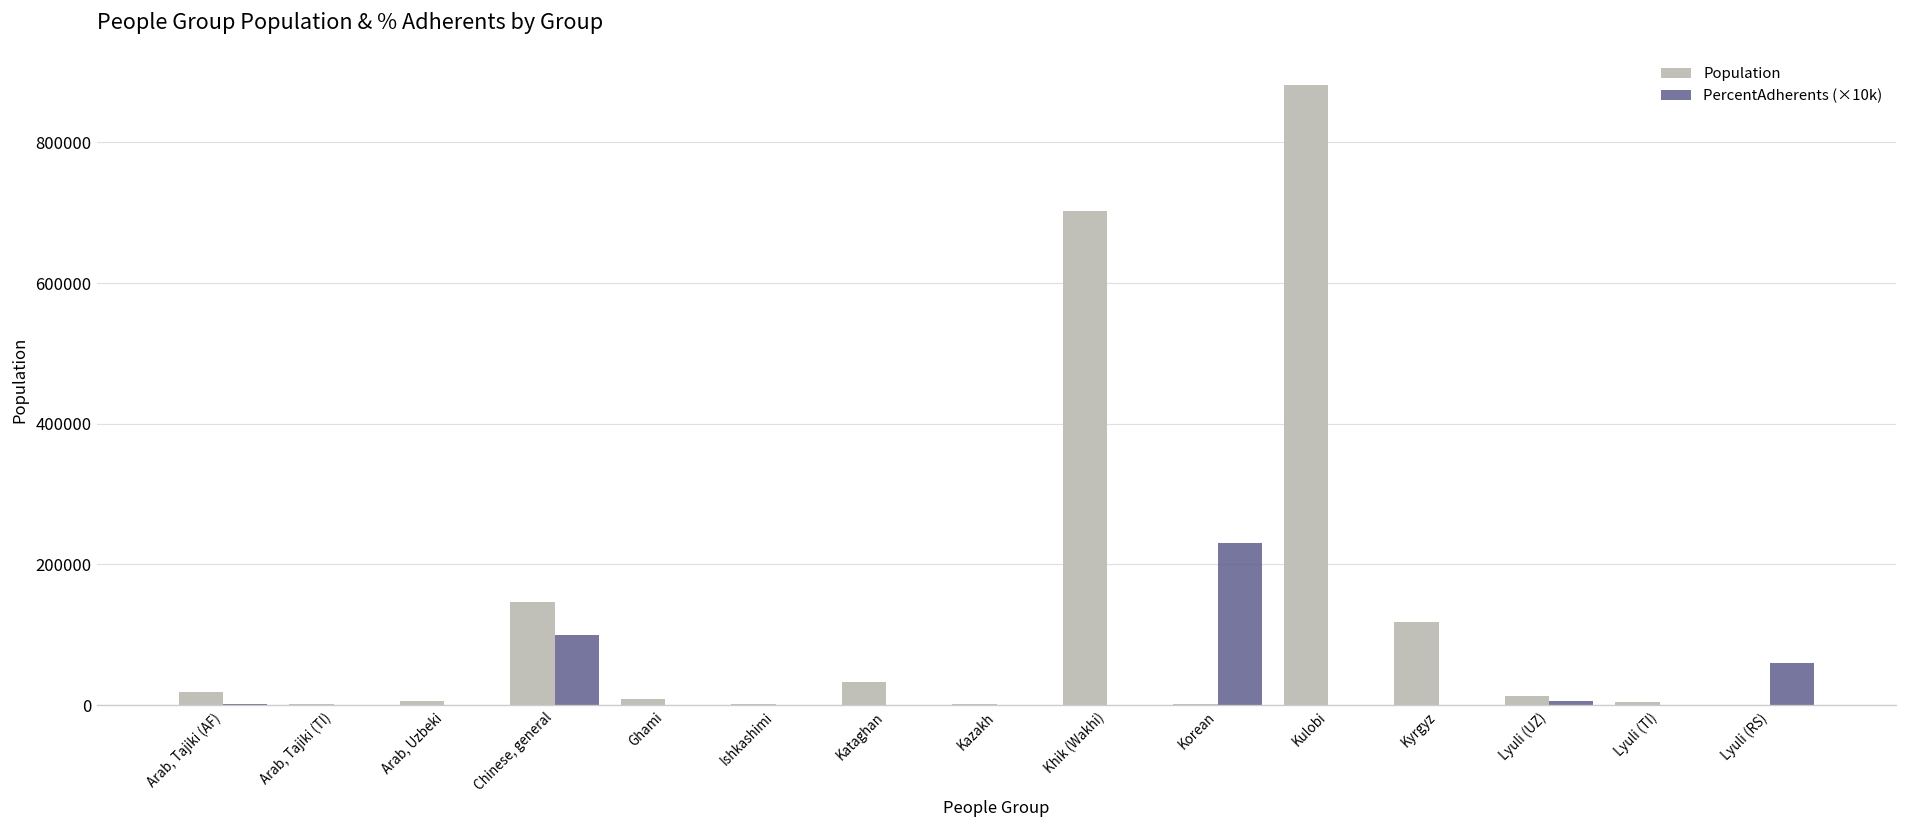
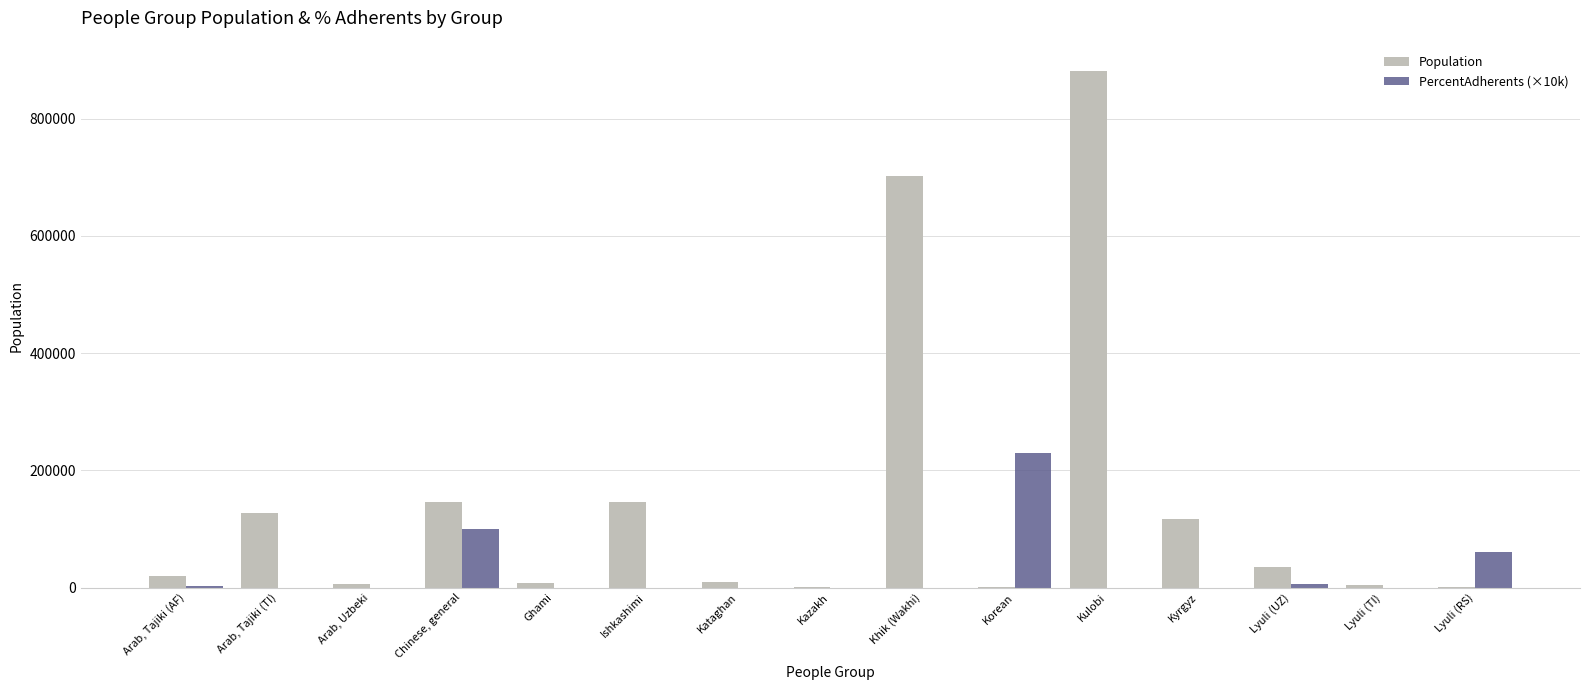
  {
    "Population": {
      "Arab, Tajiki (AF)": 20000,
-     "Arab, Tajiki (TI)": 0,
+     "Arab, Tajiki (TI)": 130000,
      "Arab, Uzbeki": 10000,
      "Chinese, general": 150000,
      "Ghami": 10000,
-     "Ishkashimi": 0,
-     "Kataghan": 30000,
+     "Ishkashimi": 150000,
+     "Kataghan": 10000,
      "Khik (Wakhi)": 700000,
      "Kulobi": 880000,
      "Kyrgyz": 120000,
-     "Lyuli (UZ)": 10000,
+     "Lyuli (UZ)": 30000,
      "Lyuli (TI)": 0
    },
    "PercentAdherents (×10k)": {
      "Arab, Tajiki (TI)": 0,
      "Arab, Uzbeki": 0,
      "Chinese, general": 100000,
      "Ghami": 0,
      "Ishkashimi": 0,
      "Kataghan": 0,
      "Kazakh": 0,
      "Khik (Wakhi)": 0,
      "Korean": 230000,
      "Kulobi": 0,
      "Kyrgyz": 0,
      "Lyuli (UZ)": 10000,
      "Lyuli (TI)": 0,
      "Lyuli (RS)": 60000
    }
  }
